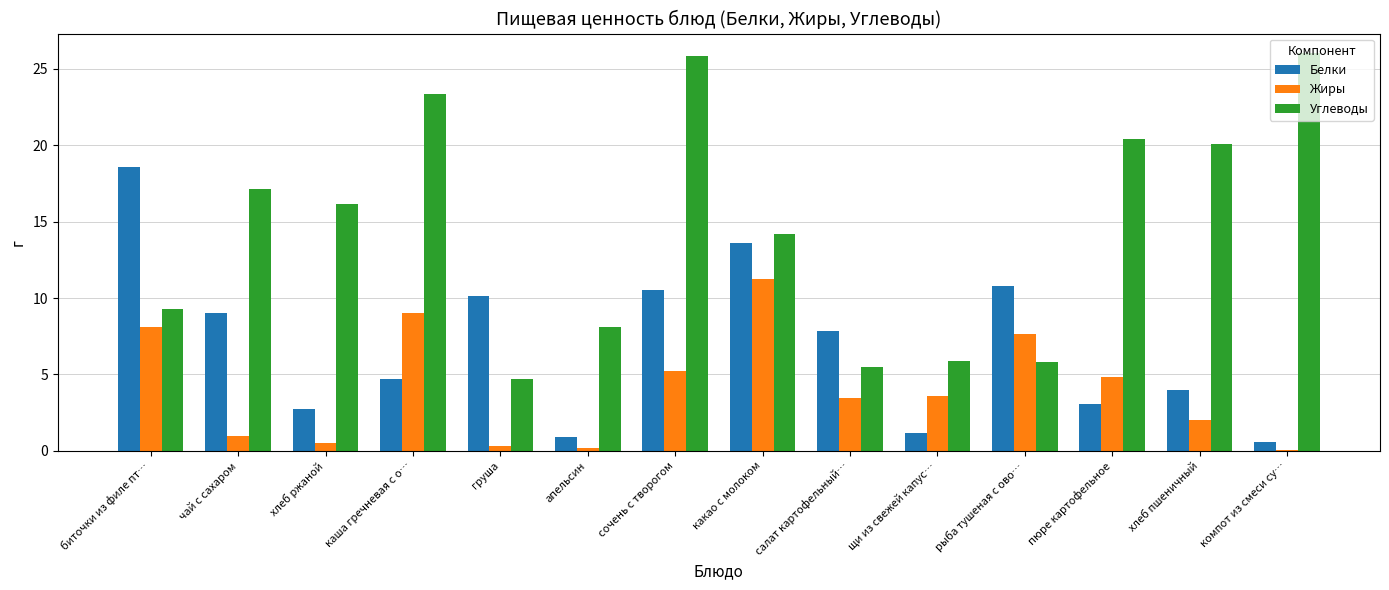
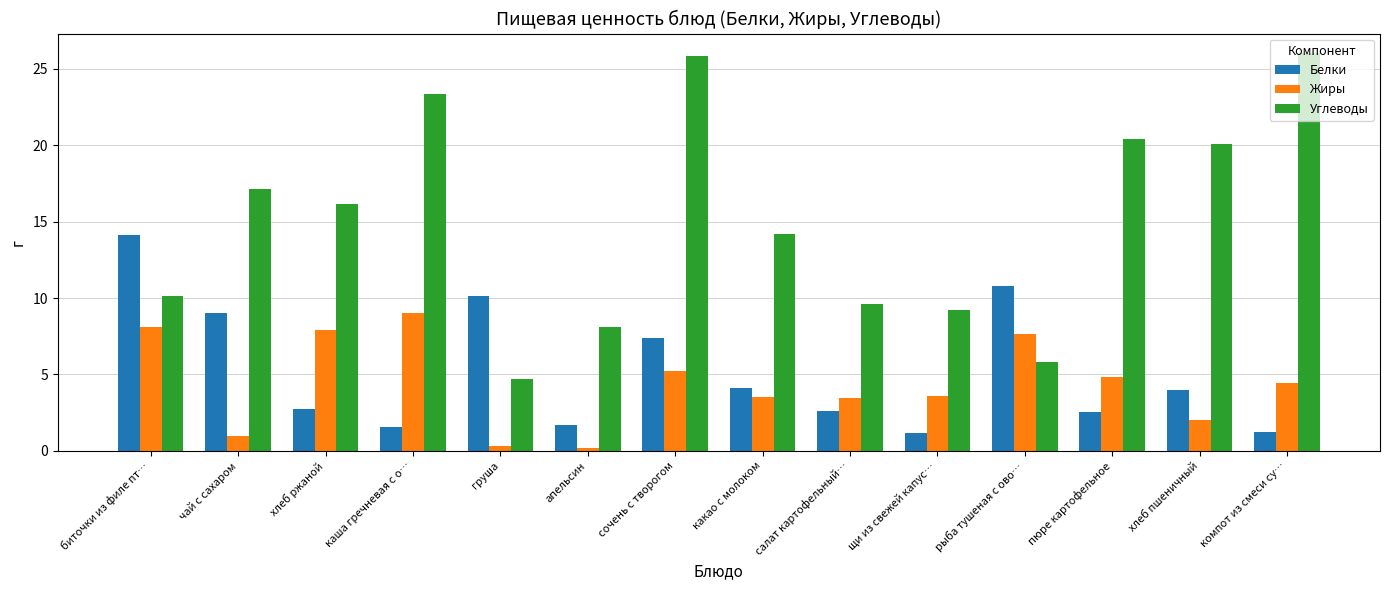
  {
    "Белки": {
-     "биточки из филе пт…": 18.6,
+     "биточки из филе пт…": 14.1,
      "чай с сахаром": 9.0,
      "хлеб ржаной": 2.8,
-     "каша гречневая с о…": 4.7,
+     "каша гречневая с о…": 1.5,
      "груша": 10.1,
-     "апельсин": 0.9,
-     "сочень с творогом": 10.5,
-     "какао с молоком": 13.6,
-     "салат картофельный…": 7.8,
+     "апельсин": 1.7,
+     "сочень с творогом": 7.4,
+     "какао с молоком": 4.1,
+     "салат картофельный…": 2.6,
      "щи из свежей капус…": 1.2,
      "рыба тушеная с ово…": 10.8,
-     "пюре картофельное": 3.1,
+     "пюре картофельное": 2.5,
      "хлеб пшеничный": 4.0,
-     "компот из смеси су…": 0.6
+     "компот из смеси су…": 1.2
    },
    "Жиры": {
      "биточки из филе пт…": 8.1,
      "чай с сахаром": 1.0,
-     "хлеб ржаной": 0.5,
+     "хлеб ржаной": 7.9,
      "каша гречневая с о…": 9.0,
      "груша": 0.3,
      "апельсин": 0.2,
      "сочень с творогом": 5.2,
-     "какао с молоком": 11.3,
+     "какао с молоком": 3.5,
      "салат картофельный…": 3.5,
      "щи из свежей капус…": 3.6,
      "рыба тушеная с ово…": 7.7,
      "пюре картофельное": 4.8,
      "хлеб пшеничный": 2.0,
-     "компот из смеси су…": 0.1
+     "компот из смеси су…": 4.4
    },
    "Углеводы": {
-     "биточки из филе пт…": 9.3,
+     "биточки из филе пт…": 10.1,
      "чай с сахаром": 17.1,
      "хлеб ржаной": 16.1,
      "каша гречневая с о…": 23.4,
      "груша": 4.7,
      "апельсин": 8.1,
      "сочень с творогом": 25.8,
      "какао с молоком": 14.2,
-     "салат картофельный…": 5.5,
-     "щи из свежей капус…": 5.9,
+     "салат картофельный…": 9.6,
+     "щи из свежей капус…": 9.2,
      "рыба тушеная с ово…": 5.8,
      "пюре картофельное": 20.4,
      "хлеб пшеничный": 20.1
    }
  }
